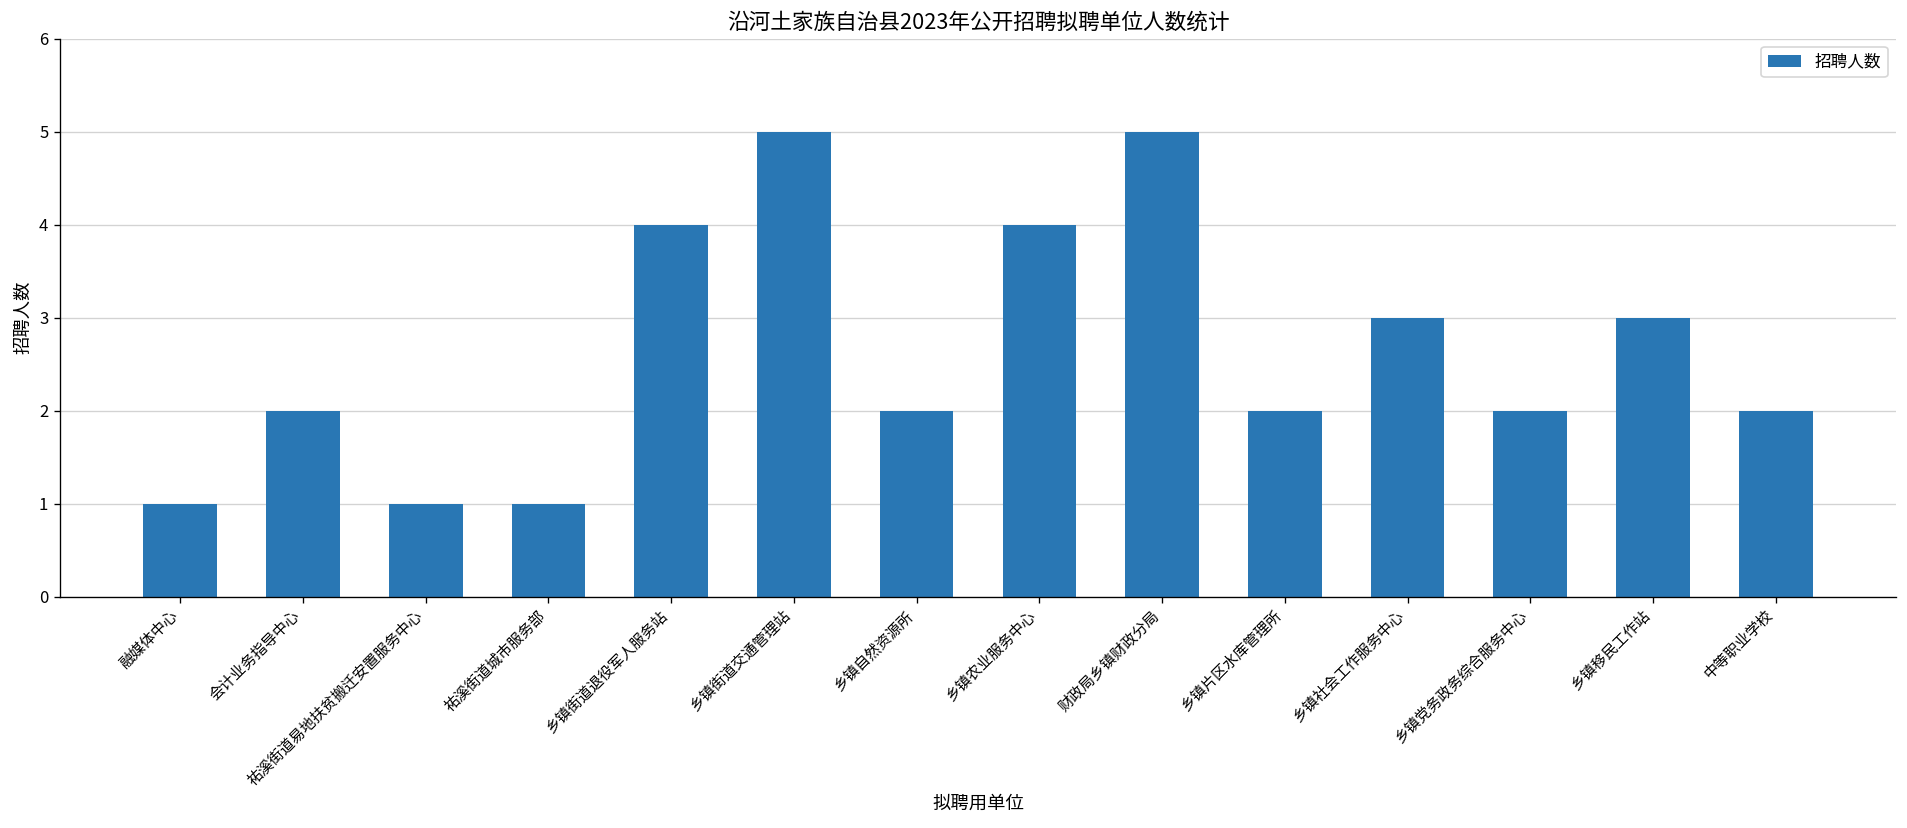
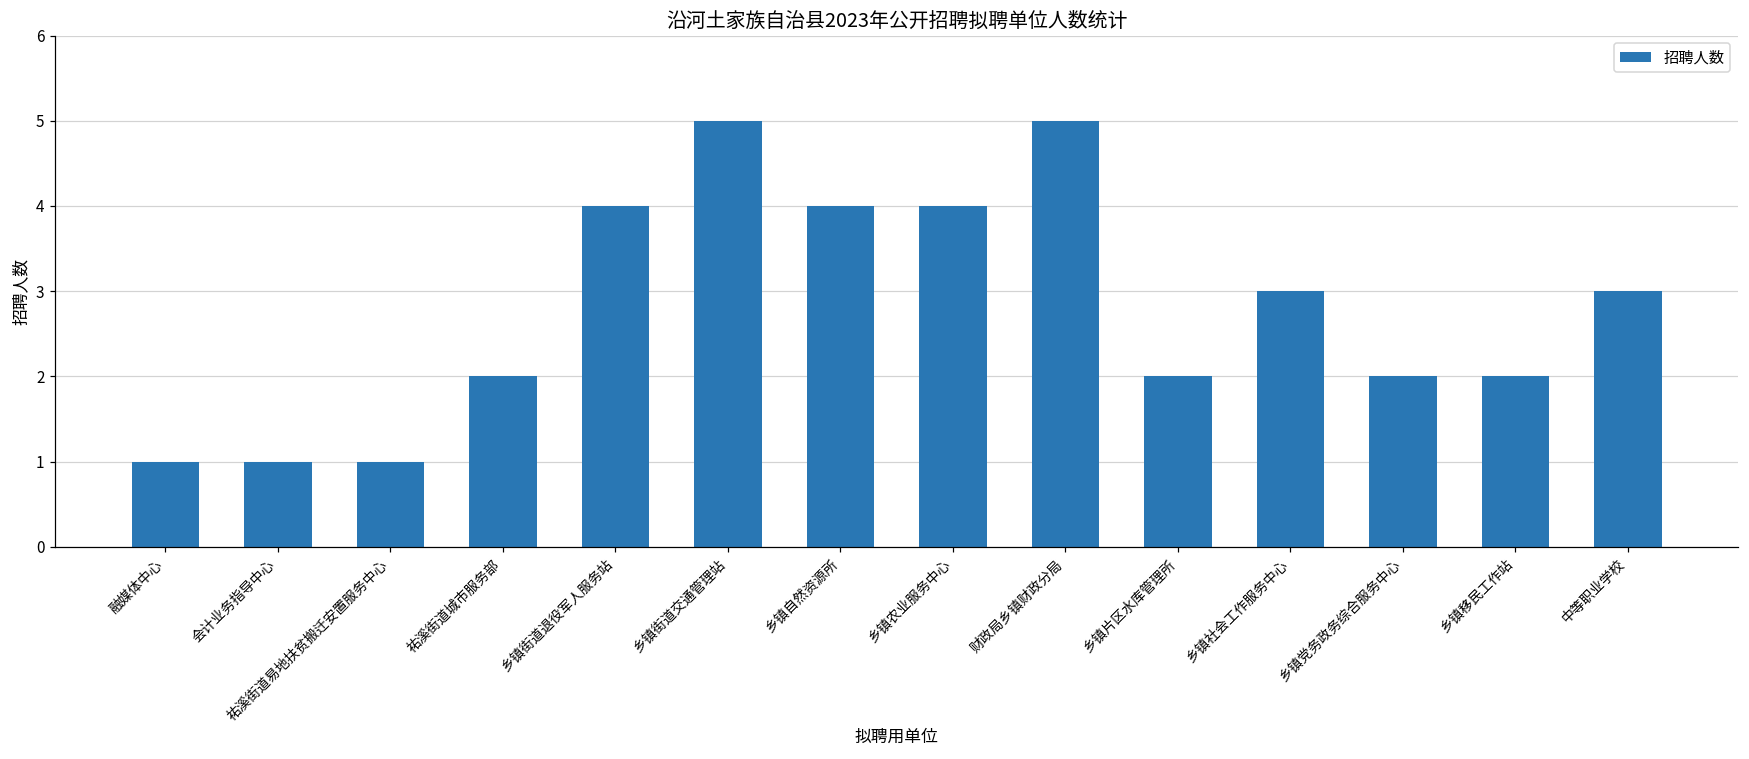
  {
    "融媒体中心": 1,
-   "会计业务指导中心": 2,
+   "会计业务指导中心": 1,
    "祐溪街道易地扶贫搬迁安置服务中心": 1,
-   "祐溪街道城市服务部": 1,
+   "祐溪街道城市服务部": 2,
    "乡镇街道退役军人服务站": 4,
    "乡镇街道交通管理站": 5,
-   "乡镇自然资源所": 2,
+   "乡镇自然资源所": 4,
    "乡镇农业服务中心": 4,
    "财政局乡镇财政分局": 5,
    "乡镇片区水库管理所": 2,
    "乡镇社会工作服务中心": 3,
    "乡镇党务政务综合服务中心": 2,
-   "乡镇移民工作站": 3,
-   "中等职业学校": 2
+   "乡镇移民工作站": 2,
+   "中等职业学校": 3
  }
